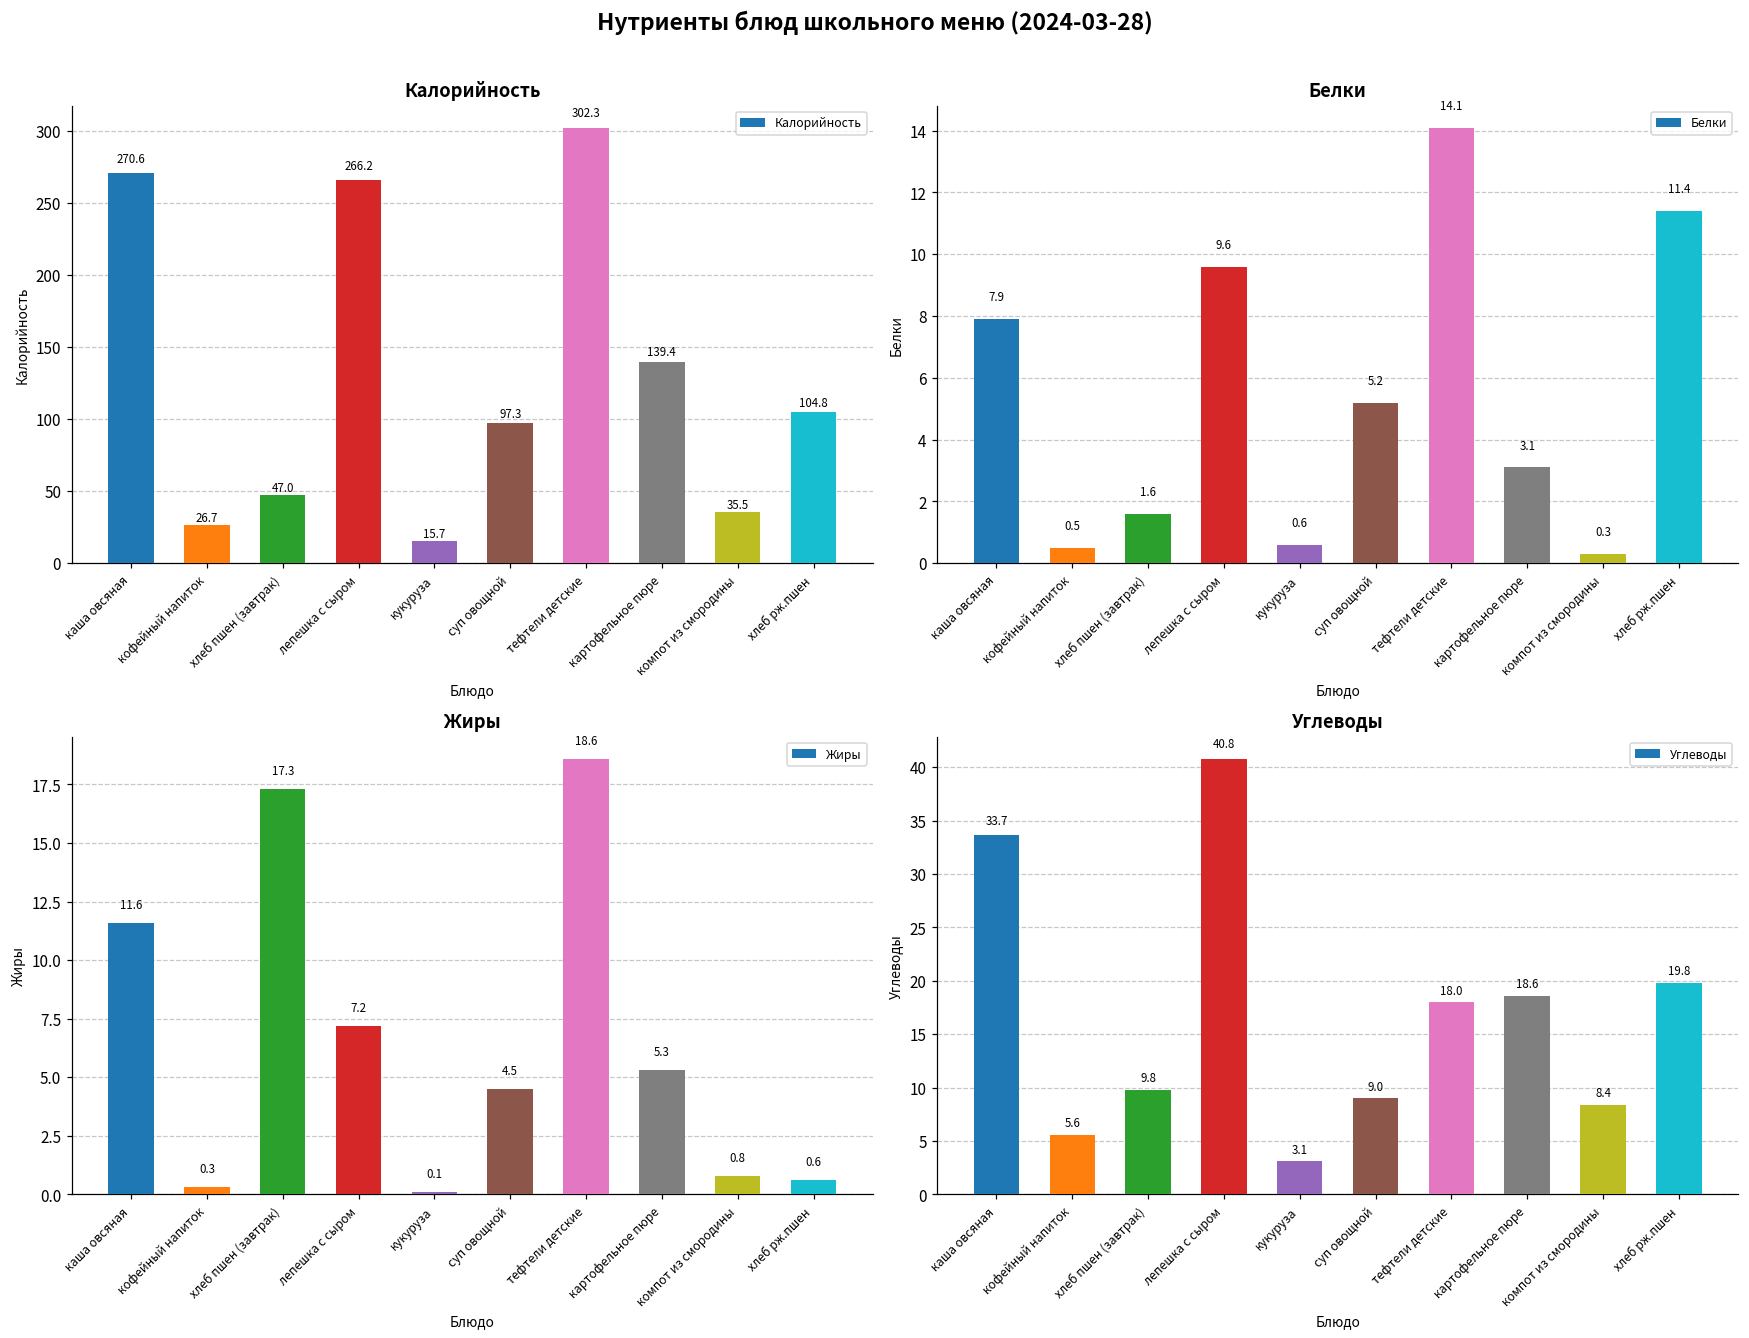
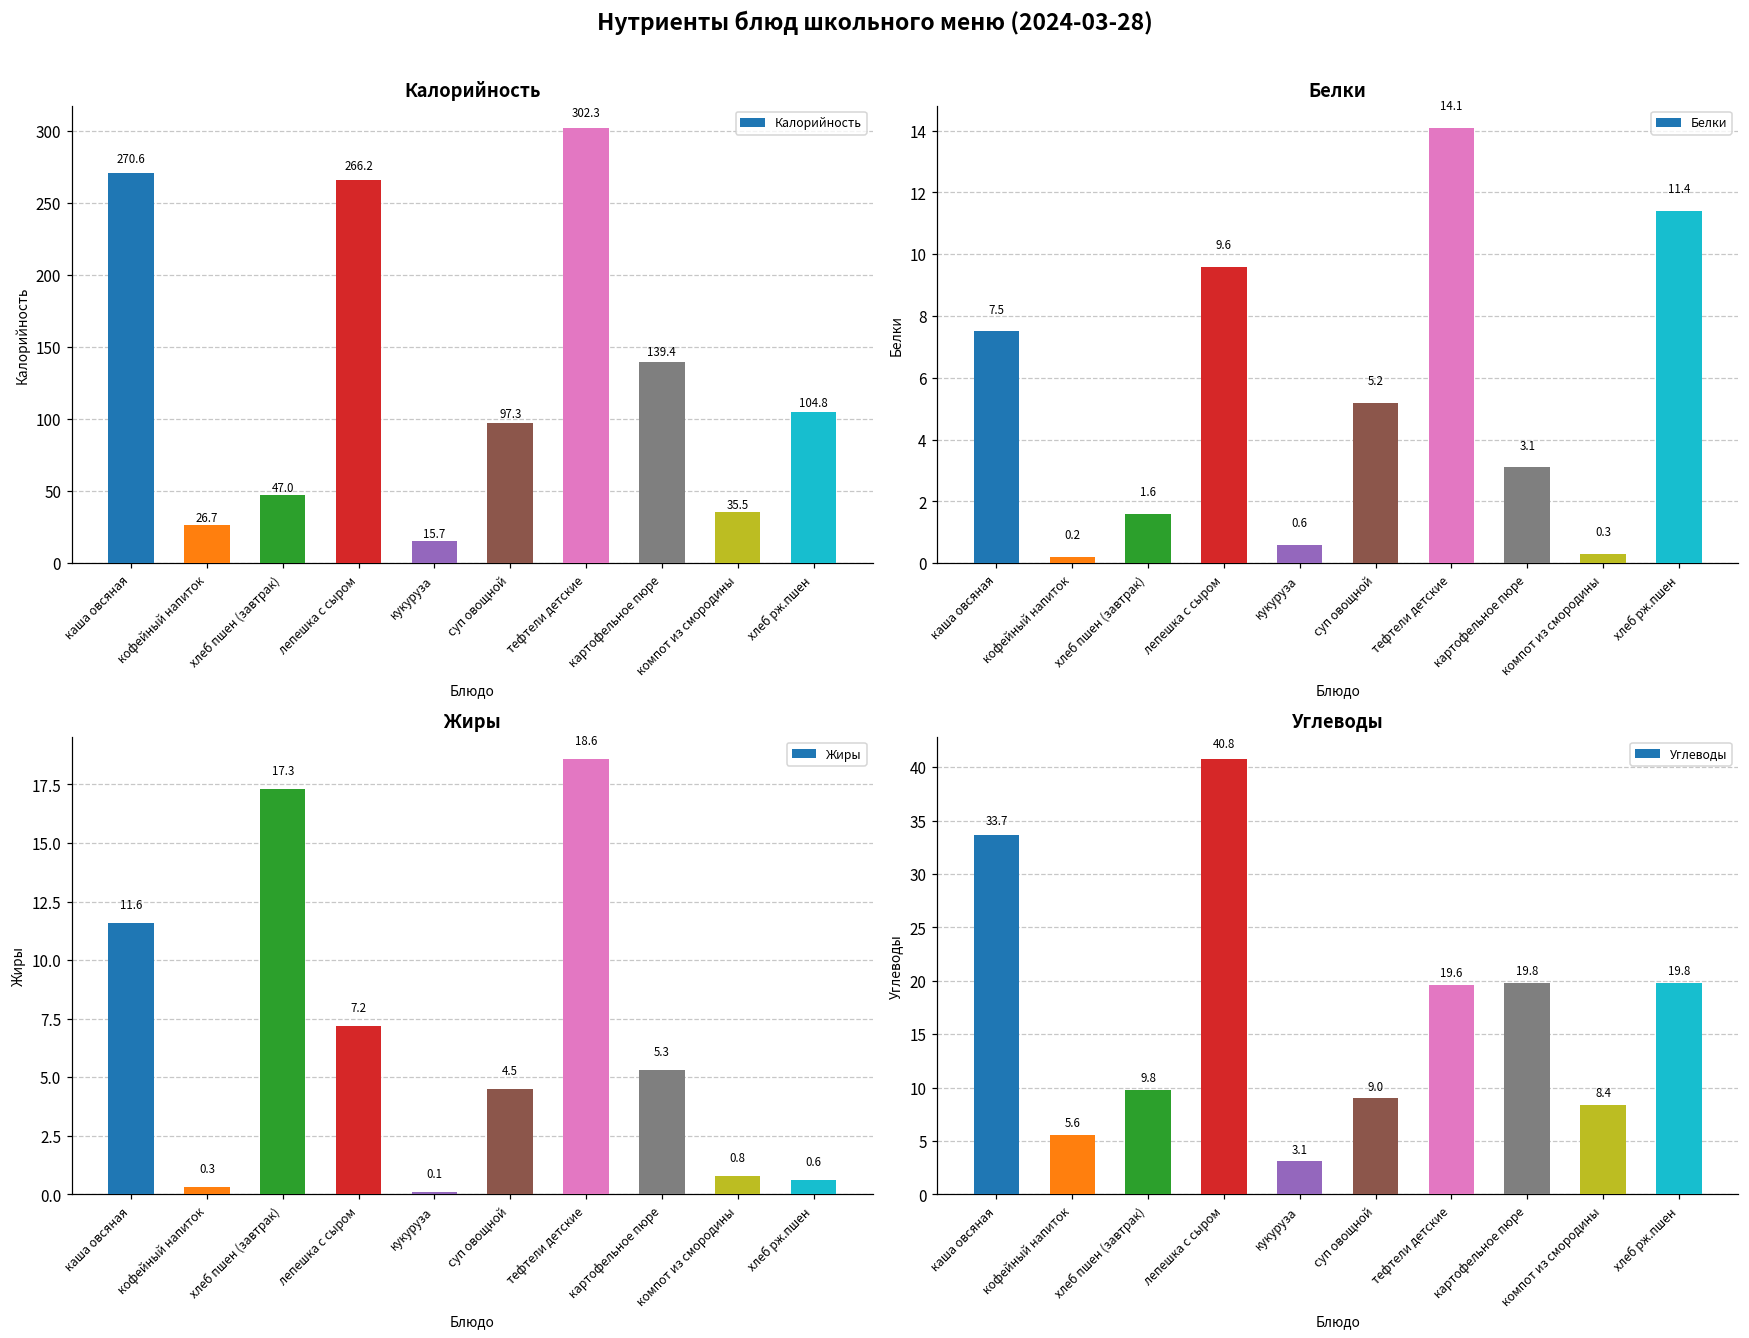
  {
    "Калорийность": {
      "каша овсяная": 270.6,
      "кофейный напиток": 26.7,
      "хлеб пшен (завтрак)": 47.0,
      "лепешка с сыром": 266.2,
      "кукуруза": 15.7,
      "суп овощной": 97.3,
      "тефтели детские": 302.3,
      "картофельное пюре": 139.4,
      "компот из смородины": 35.5,
      "хлеб рж.пшен": 104.8
    },
    "Белки": {
-     "каша овсяная": 7.9,
-     "кофейный напиток": 0.5,
+     "каша овсяная": 7.5,
+     "кофейный напиток": 0.2,
      "хлеб пшен (завтрак)": 1.6,
      "лепешка с сыром": 9.6,
      "кукуруза": 0.6,
      "суп овощной": 5.2,
      "тефтели детские": 14.1,
      "картофельное пюре": 3.1,
      "компот из смородины": 0.3,
      "хлеб рж.пшен": 11.4
    },
    "Жиры": {
      "каша овсяная": 11.6,
      "кофейный напиток": 0.3,
      "хлеб пшен (завтрак)": 17.3,
      "лепешка с сыром": 7.2,
      "кукуруза": 0.1,
      "суп овощной": 4.5,
      "тефтели детские": 18.6,
      "картофельное пюре": 5.3,
      "компот из смородины": 0.8,
      "хлеб рж.пшен": 0.6
    },
    "Углеводы": {
      "каша овсяная": 33.7,
      "кофейный напиток": 5.6,
      "хлеб пшен (завтрак)": 9.8,
      "лепешка с сыром": 40.8,
      "кукуруза": 3.1,
      "суп овощной": 9.0,
-     "тефтели детские": 18.0,
-     "картофельное пюре": 18.6,
+     "тефтели детские": 19.6,
+     "картофельное пюре": 19.8,
      "компот из смородины": 8.4,
      "хлеб рж.пшен": 19.8
    }
  }
